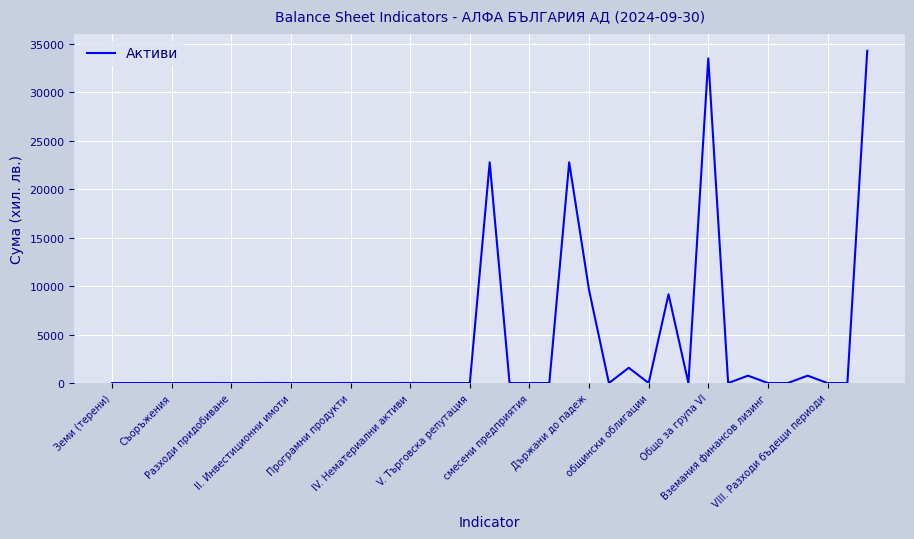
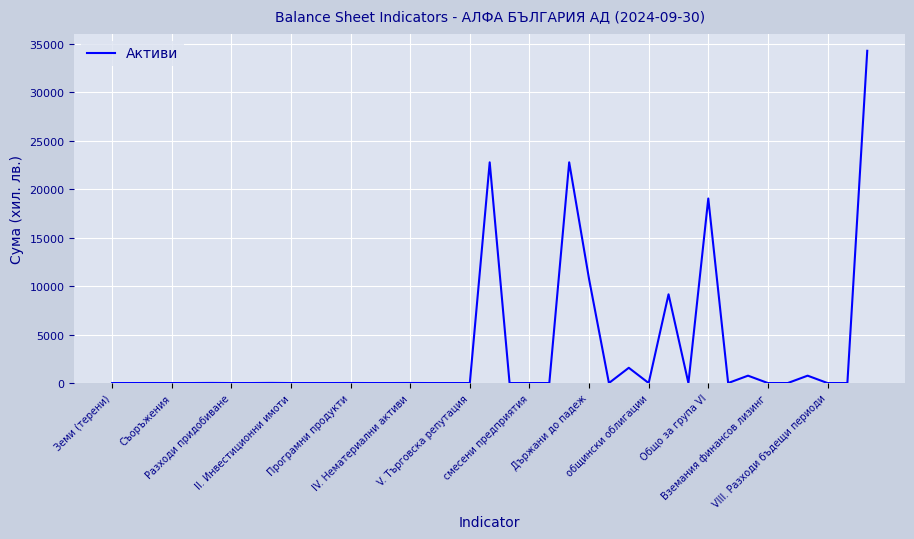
  {
    "Земи (терени)": 0,
    "Съоръжения": 0,
    "Разходи придобиване": 0,
    "II. Инвестиционни имоти": 0,
    "Програмни продукти": 0,
    "IV. Нематериални активи": 0,
    "V. Търговска репутация": 0,
    "смесени предприятия": 0,
-   "Държани до падеж": 10000,
+   "Държани до падеж": 11000,
    "общински облигации": 0,
-   "Общо за група VI": 33000,
+   "Общо за група VI": 19000,
    "Вземания финансов лизинг": 0,
    "VIII. Разходи бъдещи периоди": 0
  }
